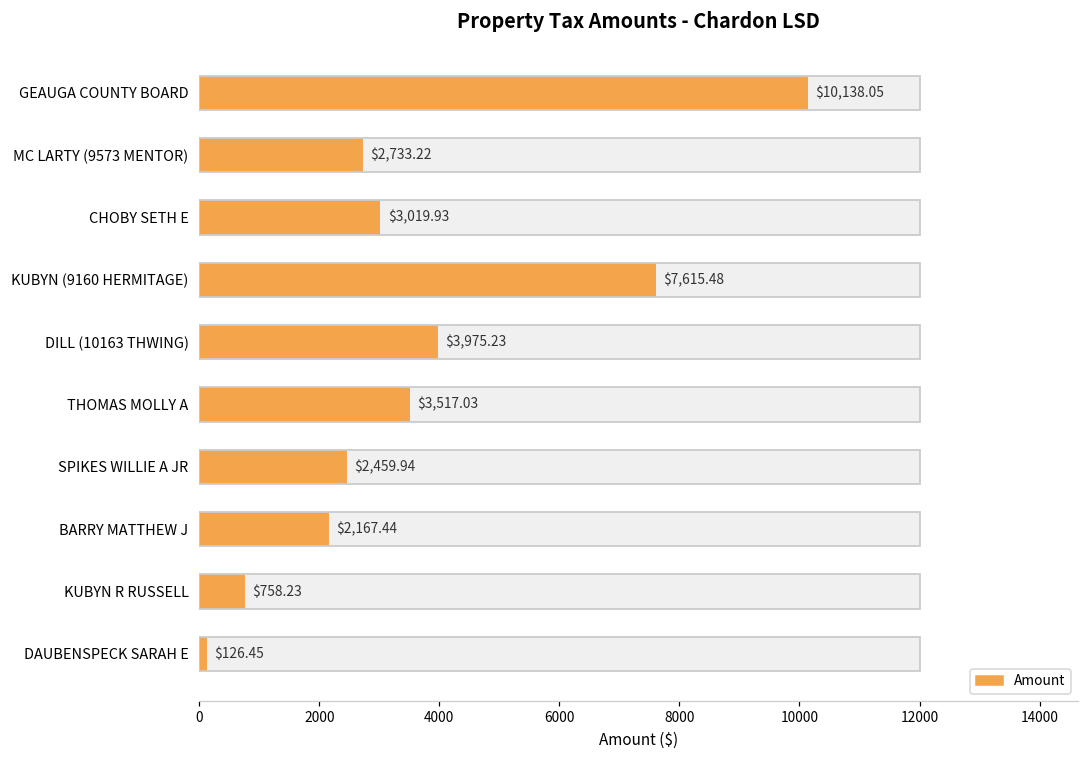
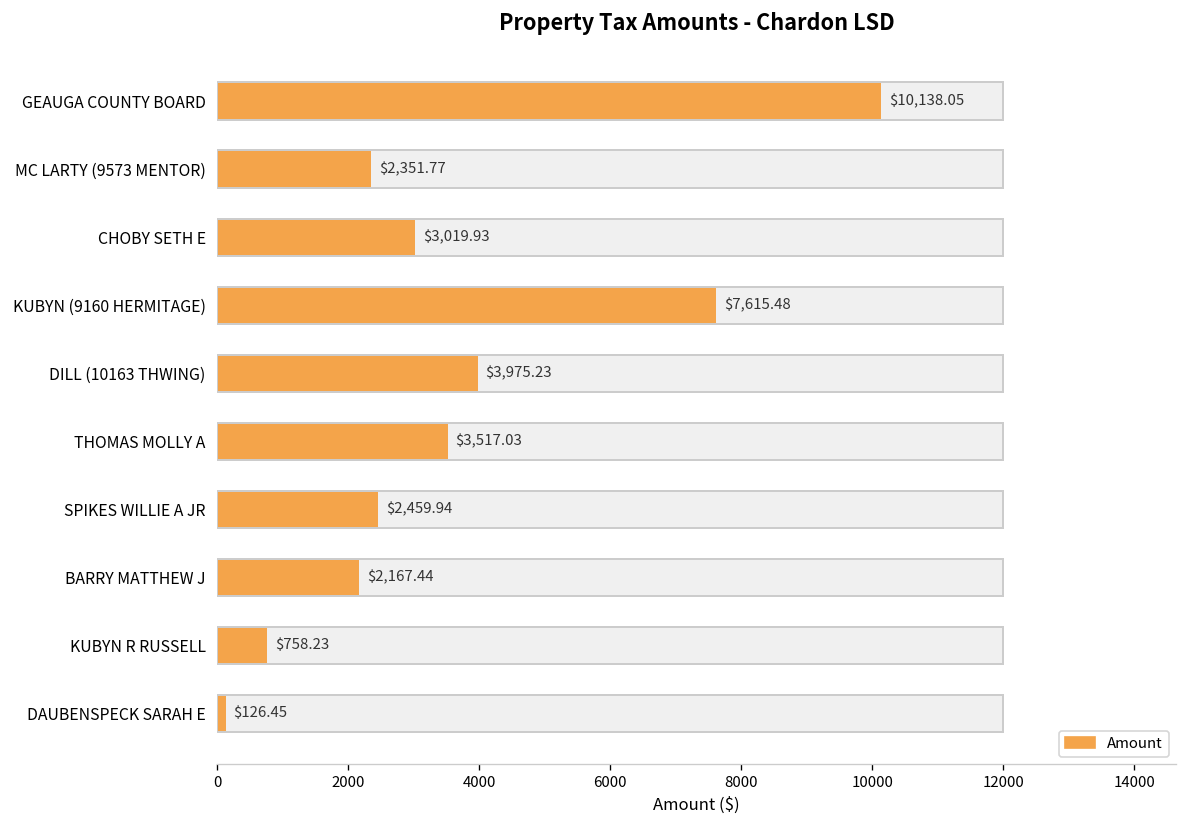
  {
    "Amount": {
-     "MC LARTY (9573 MENTOR)": "$2,733.22"
+     "MC LARTY (9573 MENTOR)": "$2,351.77"
    }
  }
